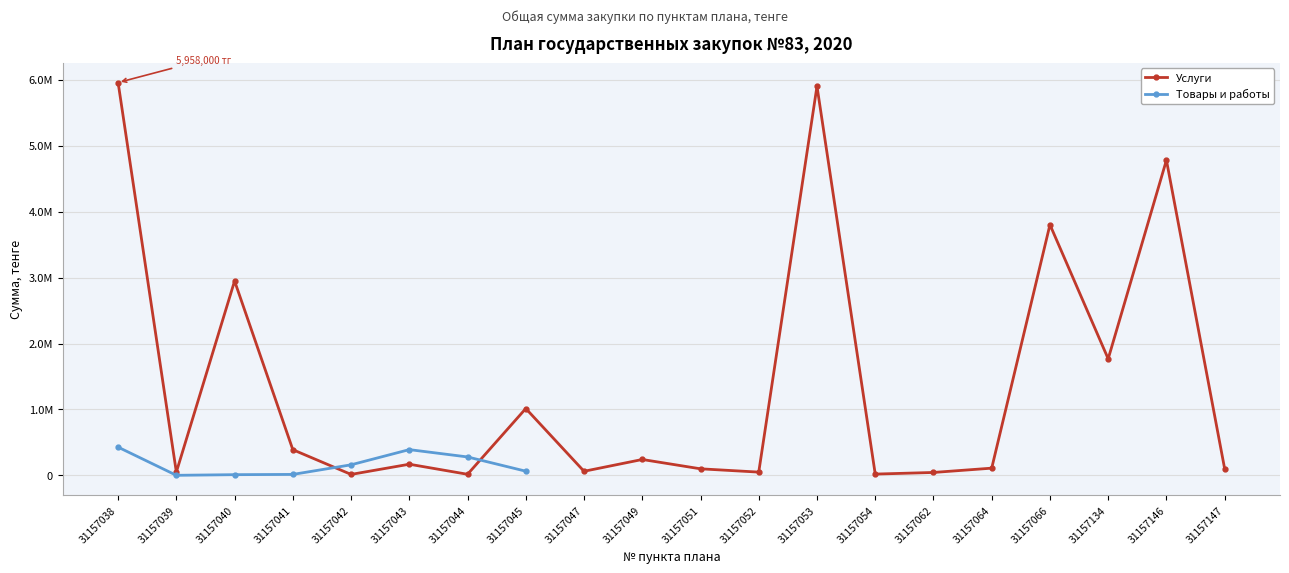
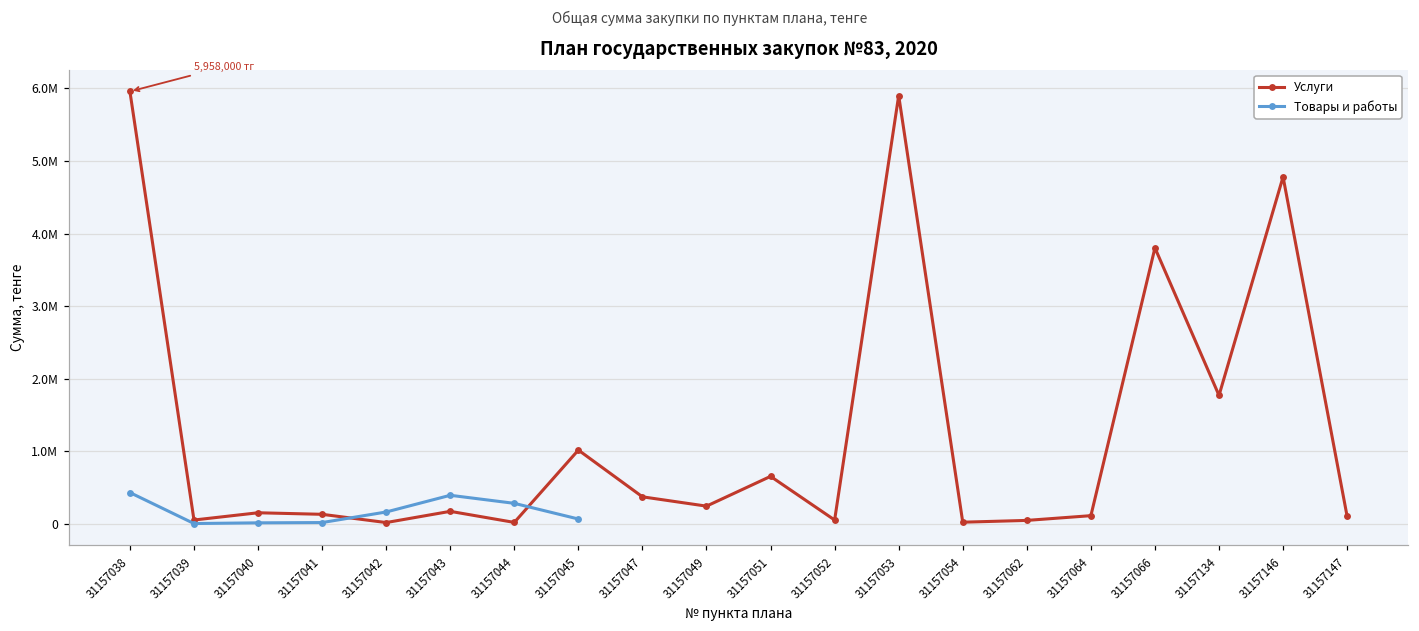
  {
    "Услуги": {
      "31157039": 100000,
-     "31157040": 2900000,
-     "31157041": 400000,
+     "31157040": 200000,
+     "31157041": 100000,
      "31157042": 0,
      "31157043": 200000,
      "31157044": 0,
      "31157045": 1000000,
-     "31157047": 100000,
+     "31157047": 400000,
      "31157049": 200000,
-     "31157051": 100000,
+     "31157051": 700000,
      "31157052": 100000,
      "31157053": 5900000,
      "31157054": 0,
      "31157062": 0,
      "31157064": 100000,
      "31157066": 3800000,
      "31157134": 1800000,
      "31157146": 4800000,
      "31157147": 100000
    },
    "Товары и работы": {
      "31157038": 400000,
      "31157039": 0,
      "31157040": 0,
      "31157041": 0,
      "31157042": 200000,
      "31157043": 400000,
      "31157044": 300000,
      "31157045": 100000
    }
  }
